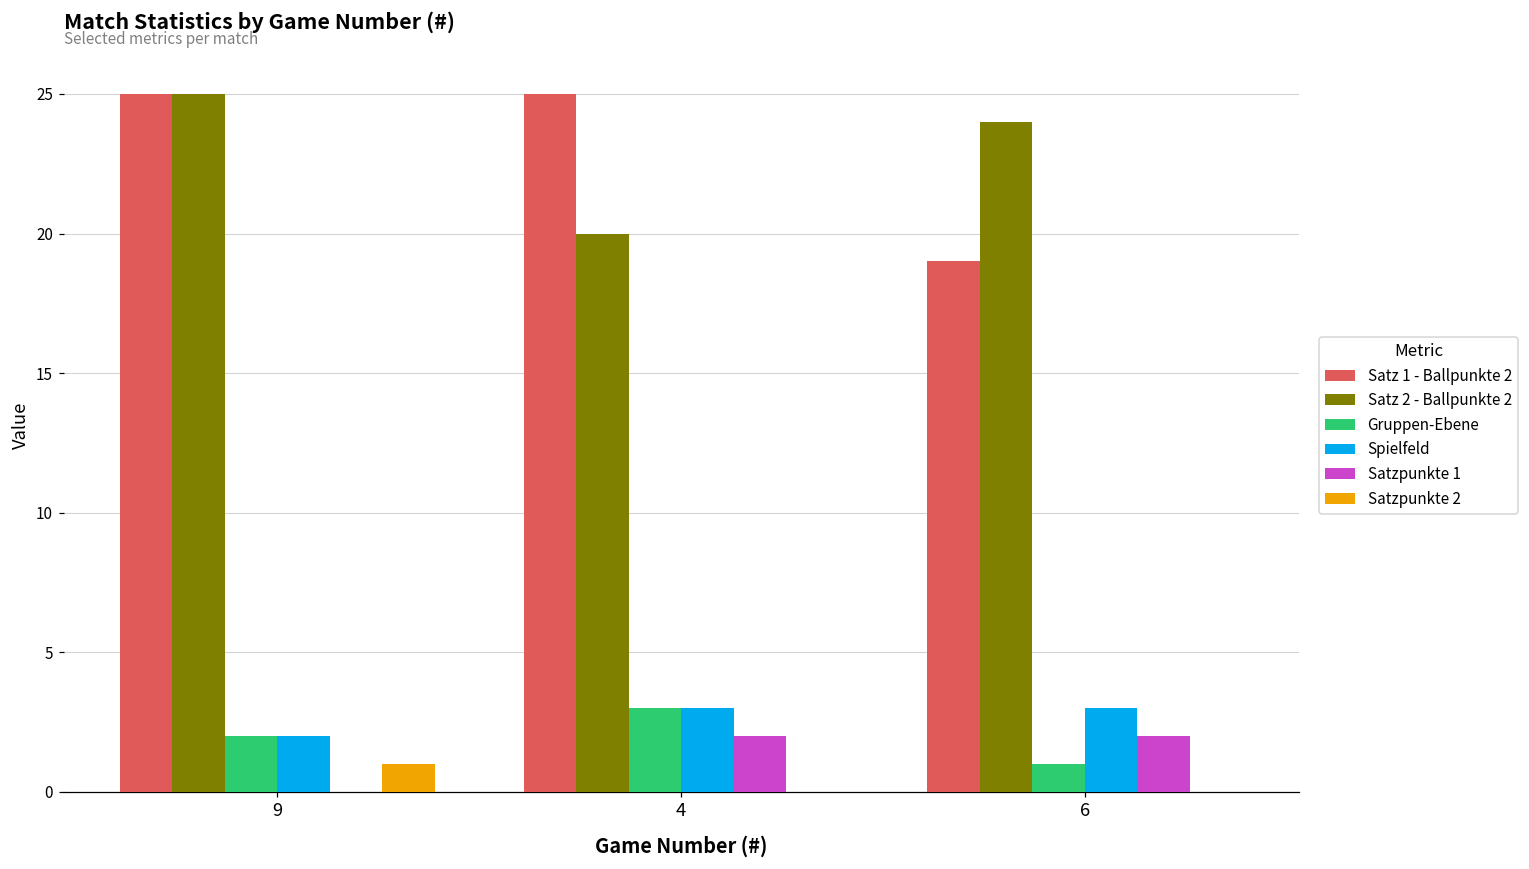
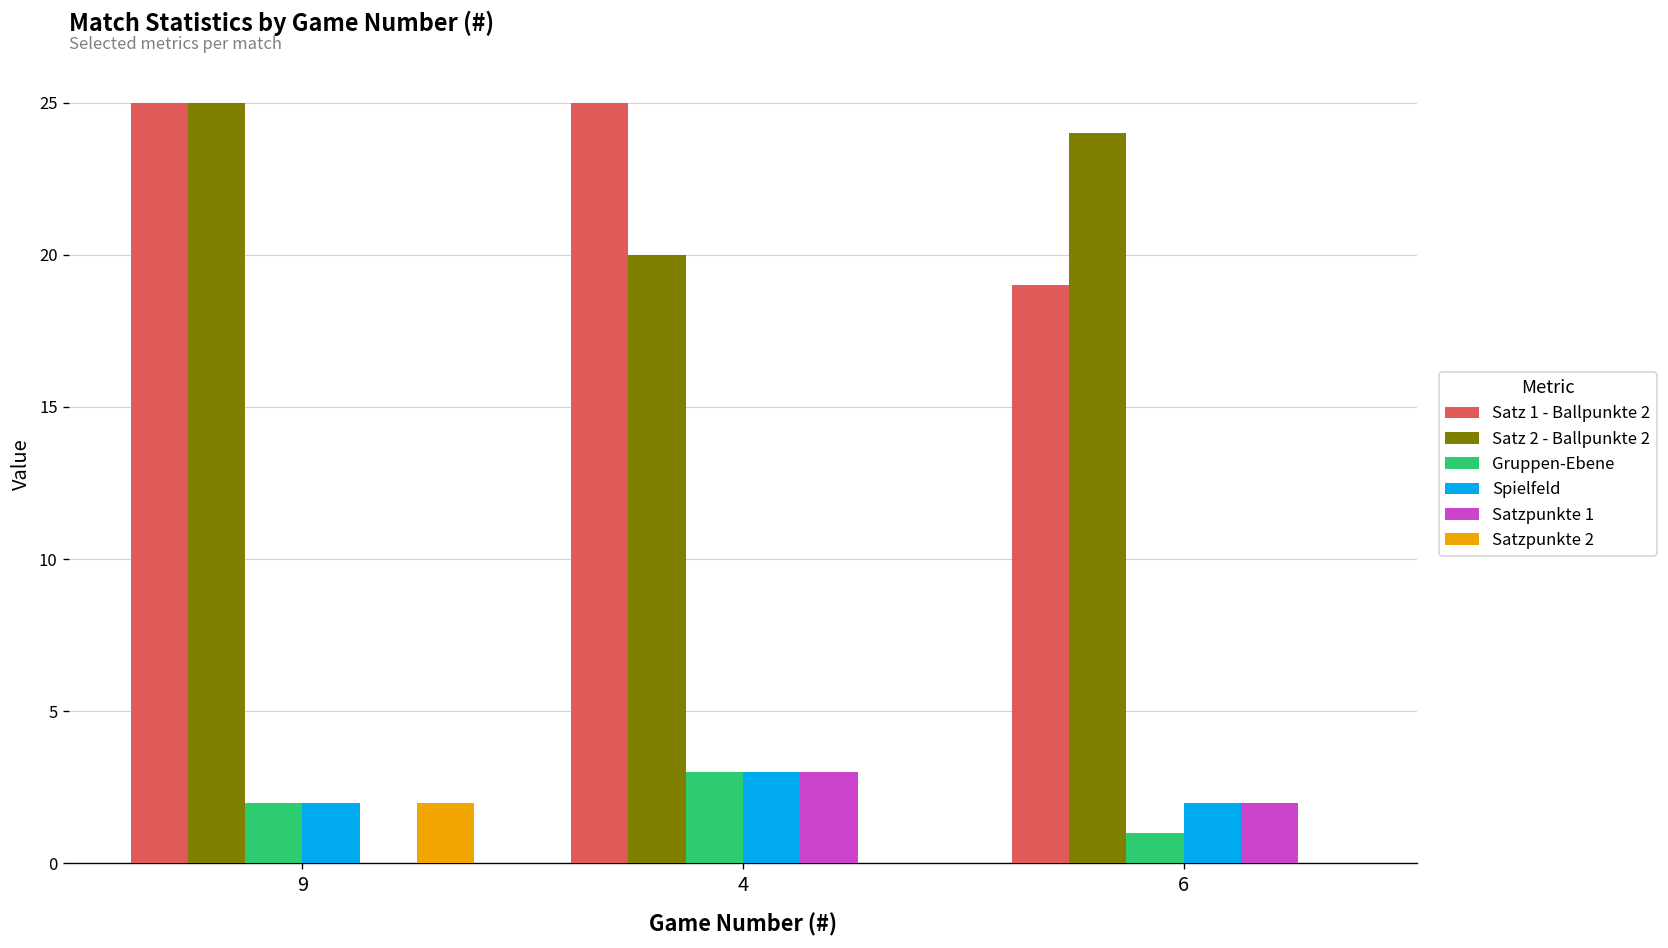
  {
    "Satz 1 - Ballpunkte 2": {
      "9": 25,
      "4": 25,
      "6": 19
    },
    "Satz 2 - Ballpunkte 2": {
      "9": 25,
      "4": 20,
      "6": 24
    },
    "Gruppen-Ebene": {
      "9": 2,
      "4": 3,
      "6": 1
    },
    "Spielfeld": {
      "9": 2,
      "4": 3,
-     "6": 3
+     "6": 2
    },
    "Satzpunkte 1": {
      "9": 0,
-     "4": 2,
+     "4": 3,
      "6": 2
    },
    "Satzpunkte 2": {
-     "9": 1,
+     "9": 2,
      "4": 0,
      "6": 0
    }
  }
